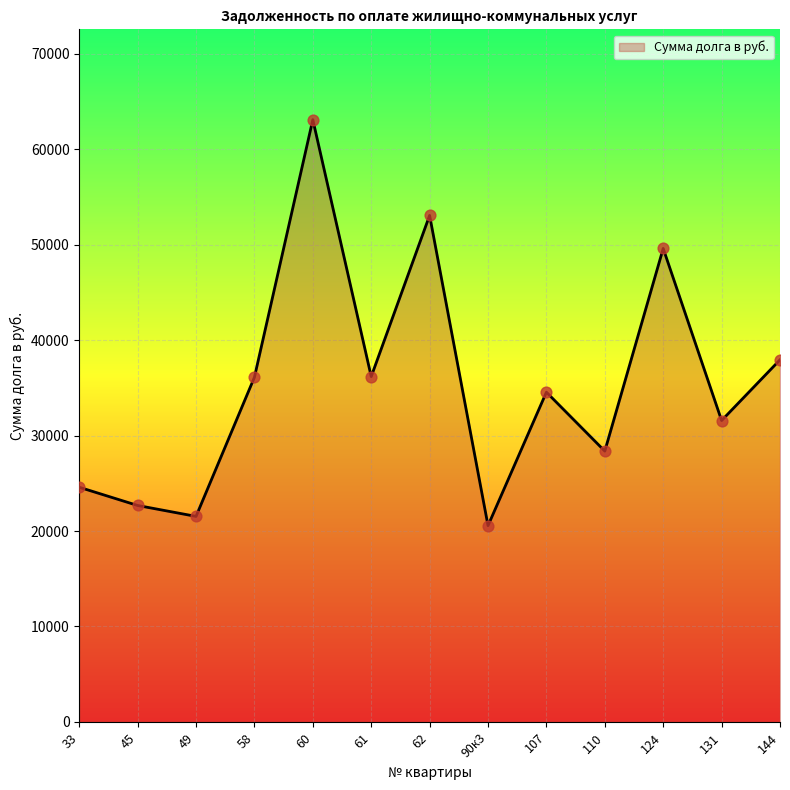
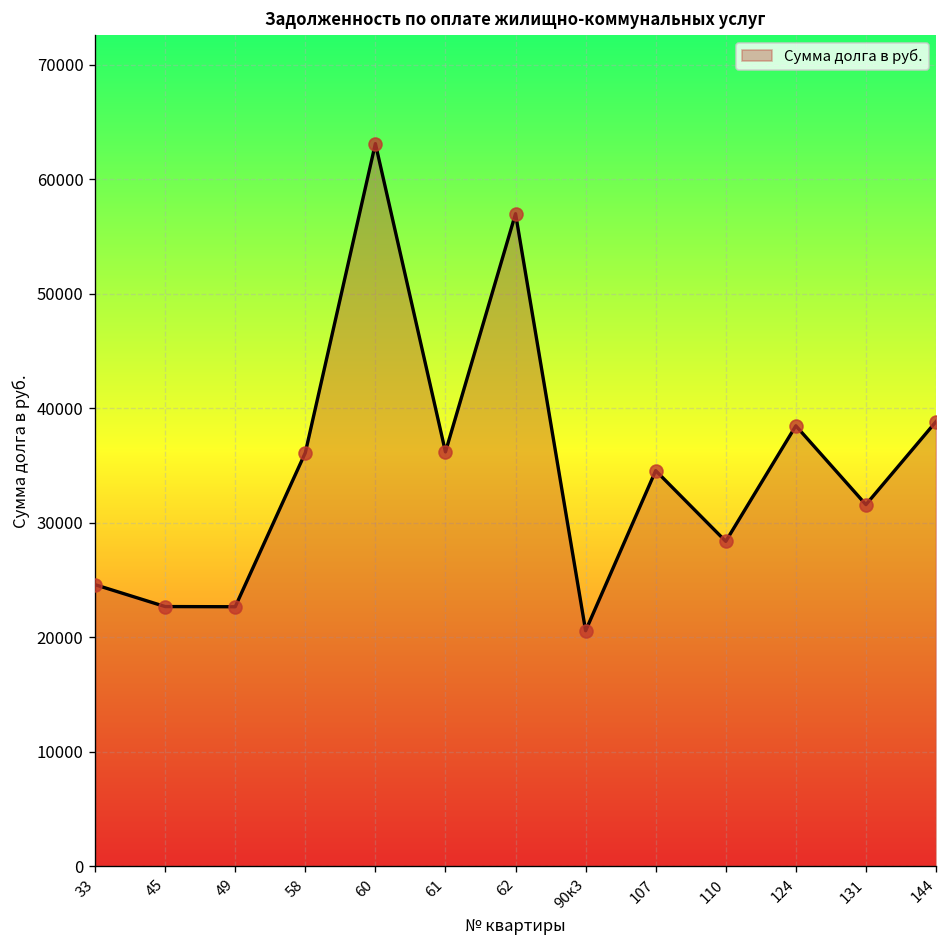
  {
    "33": 25000,
    "45": 23000,
-   "49": 22000,
+   "49": 23000,
    "58": 36000,
    "60": 63000,
    "61": 36000,
-   "62": 53000,
+   "62": 57000,
    "90к3": 21000,
    "107": 35000,
    "110": 28000,
-   "124": 50000,
+   "124": 38000,
    "131": 32000,
-   "144": 38000
+   "144": 39000
  }
